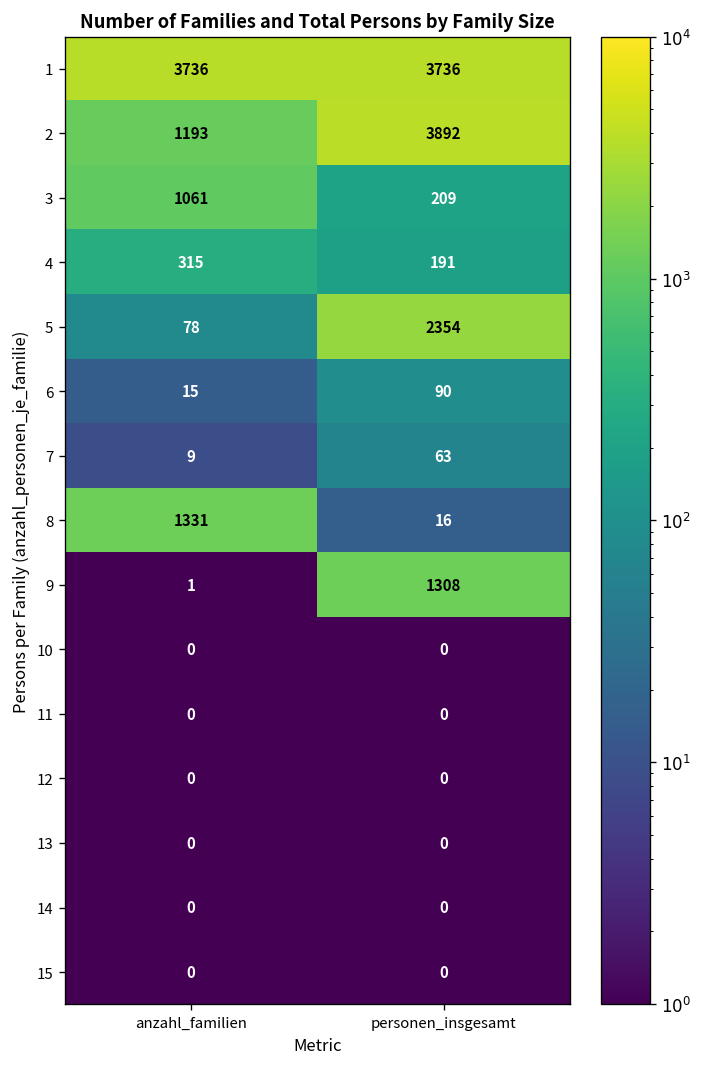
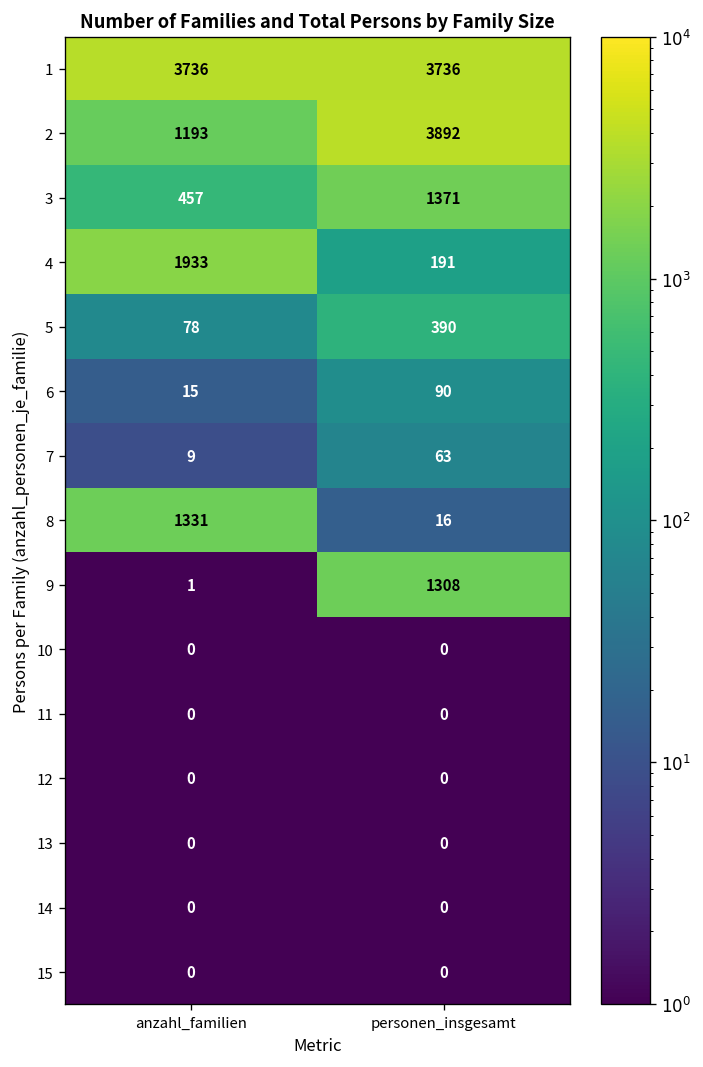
  {
    "1": {
      "anzahl_familien": 3736,
      "personen_insgesamt": 3736
    },
    "2": {
      "anzahl_familien": 1193,
      "personen_insgesamt": 3892
    },
    "3": {
-     "anzahl_familien": 1061,
-     "personen_insgesamt": 209
+     "anzahl_familien": 457,
+     "personen_insgesamt": 1371
    },
    "4": {
-     "anzahl_familien": 315,
+     "anzahl_familien": 1933,
      "personen_insgesamt": 191
    },
    "5": {
      "anzahl_familien": 78,
-     "personen_insgesamt": 2354
+     "personen_insgesamt": 390
    },
    "6": {
      "anzahl_familien": 15,
      "personen_insgesamt": 90
    },
    "7": {
      "anzahl_familien": 9,
      "personen_insgesamt": 63
    },
    "8": {
      "anzahl_familien": 1331,
      "personen_insgesamt": 16
    },
    "9": {
      "anzahl_familien": 1,
      "personen_insgesamt": 1308
    },
    "10": {
      "anzahl_familien": 0,
      "personen_insgesamt": 0
    },
    "11": {
      "anzahl_familien": 0,
      "personen_insgesamt": 0
    },
    "12": {
      "anzahl_familien": 0,
      "personen_insgesamt": 0
    },
    "13": {
      "anzahl_familien": 0,
      "personen_insgesamt": 0
    },
    "14": {
      "anzahl_familien": 0,
      "personen_insgesamt": 0
    },
    "15": {
      "anzahl_familien": 0,
      "personen_insgesamt": 0
    }
  }
